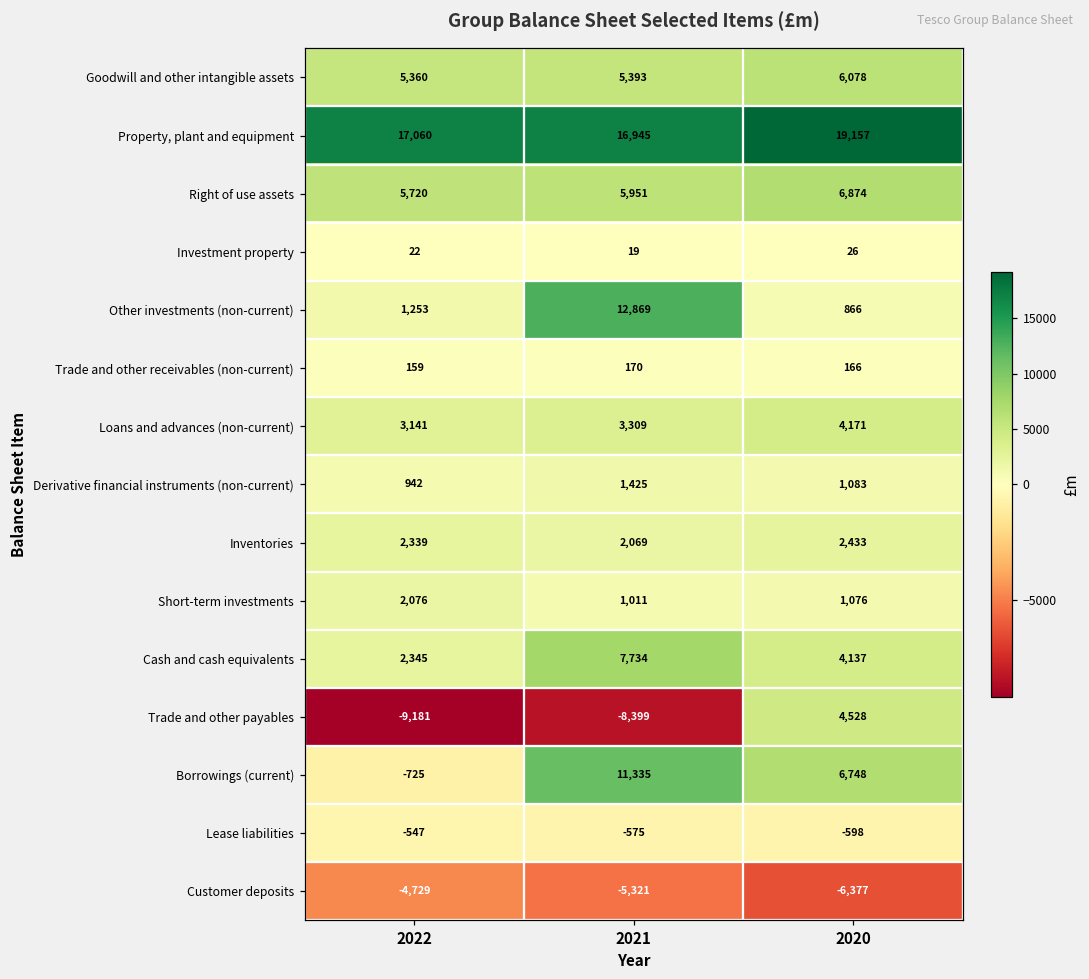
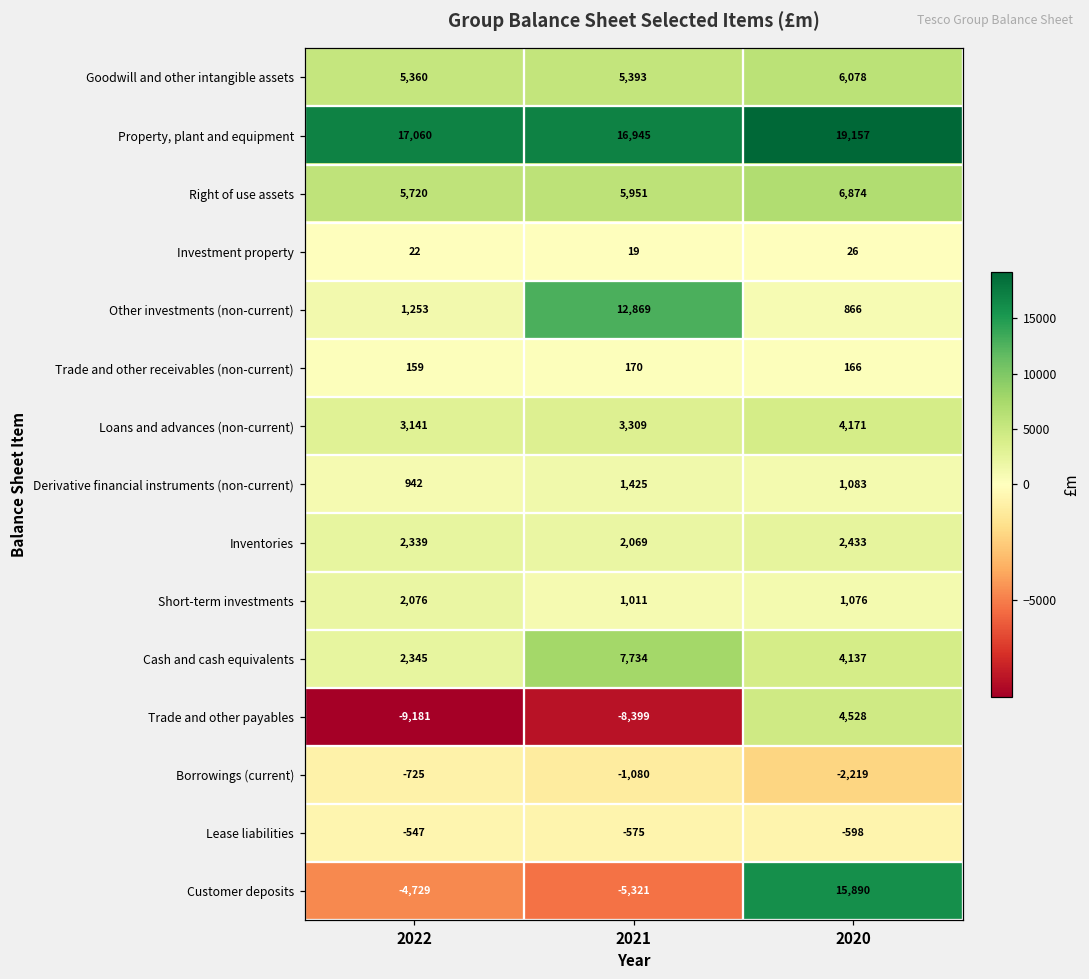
  {
    "Goodwill and other intangible assets": {
      "2022": "5,360",
      "2021": "5,393",
      "2020": "6,078"
    },
    "Property, plant and equipment": {
      "2022": "17,060",
      "2021": "16,945",
      "2020": "19,157"
    },
    "Right of use assets": {
      "2022": "5,720",
      "2021": "5,951",
      "2020": "6,874"
    },
    "Investment property": {
      "2022": "22",
      "2021": "19",
      "2020": "26"
    },
    "Other investments (non-current)": {
      "2022": "1,253",
      "2021": "12,869",
      "2020": "866"
    },
    "Trade and other receivables (non-current)": {
      "2022": "159",
      "2021": "170",
      "2020": "166"
    },
    "Loans and advances (non-current)": {
      "2022": "3,141",
      "2021": "3,309",
      "2020": "4,171"
    },
    "Derivative financial instruments (non-current)": {
      "2022": "942",
      "2021": "1,425",
      "2020": "1,083"
    },
    "Inventories": {
      "2022": "2,339",
      "2021": "2,069",
      "2020": "2,433"
    },
    "Short-term investments": {
      "2022": "2,076",
      "2021": "1,011",
      "2020": "1,076"
    },
    "Cash and cash equivalents": {
      "2022": "2,345",
      "2021": "7,734",
      "2020": "4,137"
    },
    "Trade and other payables": {
      "2022": "-9,181",
      "2021": "-8,399",
      "2020": "4,528"
    },
    "Borrowings (current)": {
      "2022": "-725",
-     "2021": "11,335",
-     "2020": "6,748"
+     "2021": "-1,080",
+     "2020": "-2,219"
    },
    "Lease liabilities": {
      "2022": "-547",
      "2021": "-575",
      "2020": "-598"
    },
    "Customer deposits": {
      "2022": "-4,729",
      "2021": "-5,321",
-     "2020": "-6,377"
+     "2020": "15,890"
    }
  }
